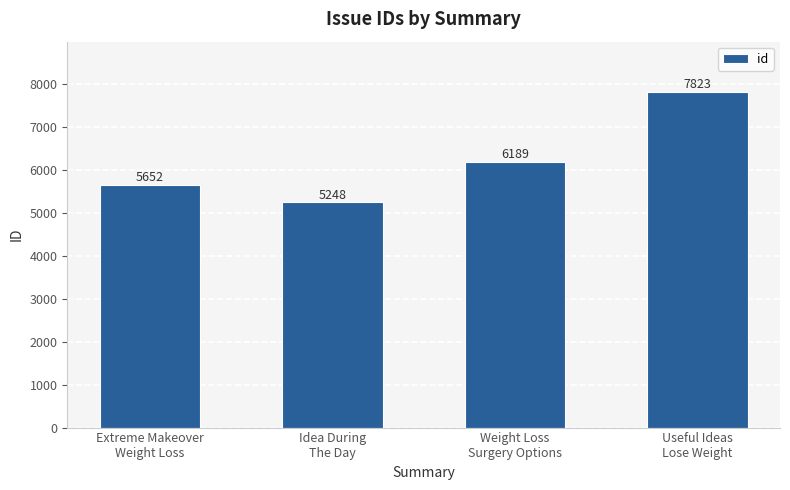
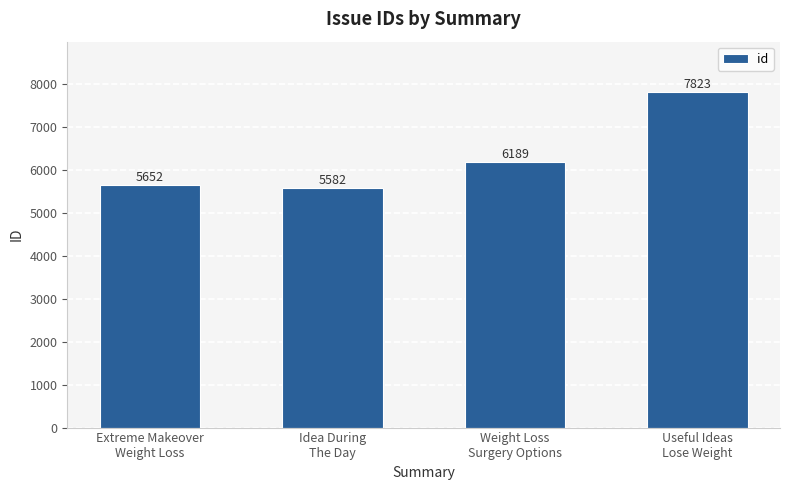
  {
    "Extreme Makeover Weight Loss": 5652,
-   "Idea During The Day": 5248,
+   "Idea During The Day": 5582,
    "Weight Loss Surgery Options": 6189,
    "Useful Ideas Lose Weight": 7823
  }
